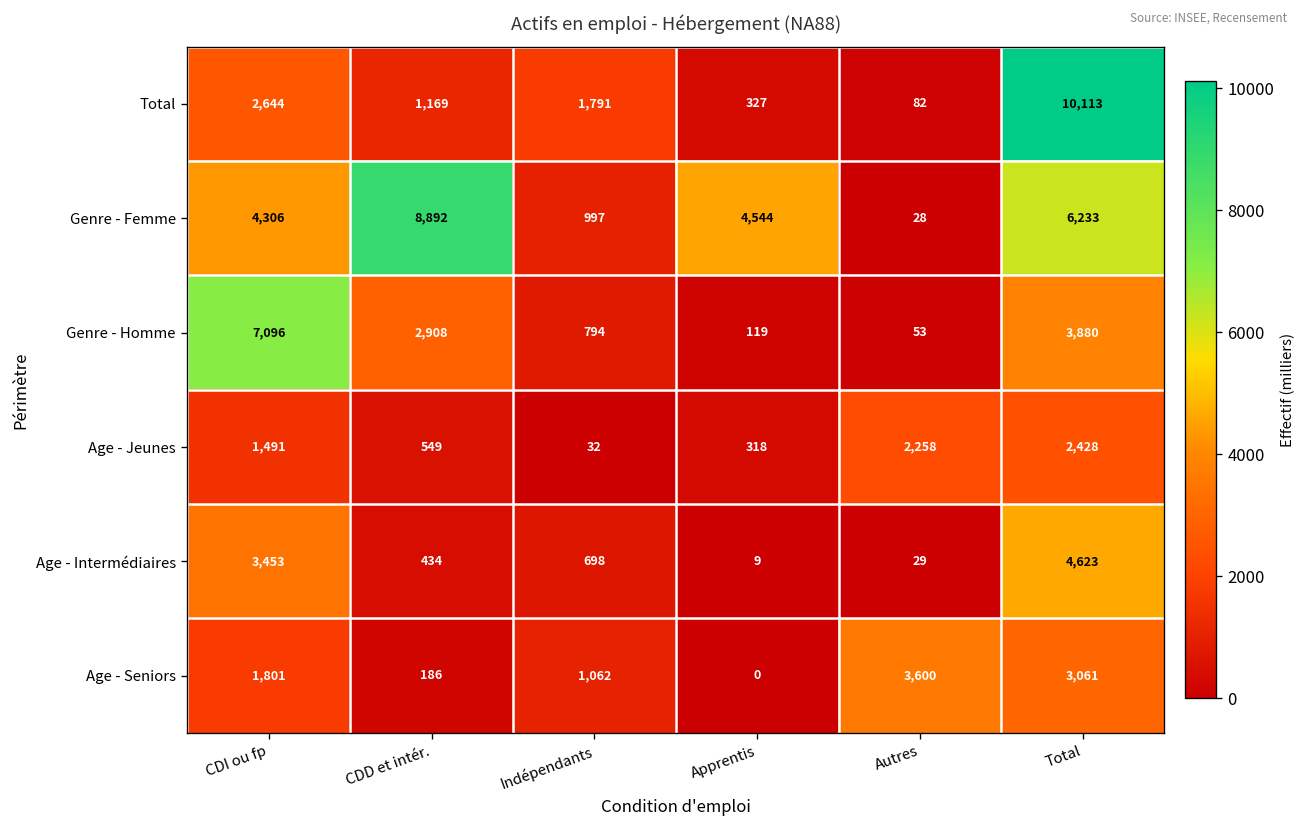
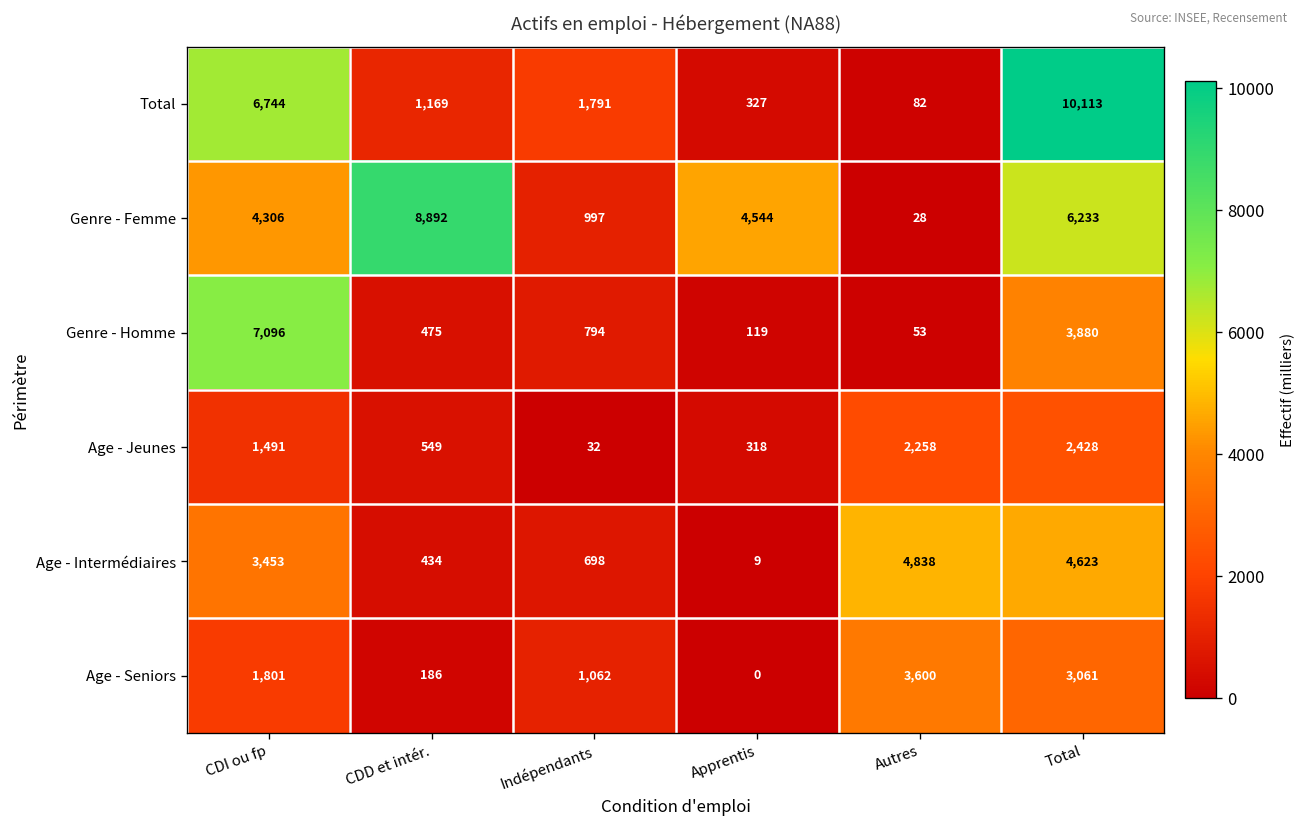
  {
    "Total": {
-     "CDI ou fp": "2,644",
+     "CDI ou fp": "6,744",
      "CDD et intér.": "1,169",
      "Indépendants": "1,791",
      "Apprentis": "327",
      "Autres": "82",
      "Total": "10,113"
    },
    "Genre - Femme": {
      "CDI ou fp": "4,306",
      "CDD et intér.": "8,892",
      "Indépendants": "997",
      "Apprentis": "4,544",
      "Autres": "28",
      "Total": "6,233"
    },
    "Genre - Homme": {
      "CDI ou fp": "7,096",
-     "CDD et intér.": "2,908",
+     "CDD et intér.": "475",
      "Indépendants": "794",
      "Apprentis": "119",
      "Autres": "53",
      "Total": "3,880"
    },
    "Age - Jeunes": {
      "CDI ou fp": "1,491",
      "CDD et intér.": "549",
      "Indépendants": "32",
      "Apprentis": "318",
      "Autres": "2,258",
      "Total": "2,428"
    },
    "Age - Intermédiaires": {
      "CDI ou fp": "3,453",
      "CDD et intér.": "434",
      "Indépendants": "698",
      "Apprentis": "9",
-     "Autres": "29",
+     "Autres": "4,838",
      "Total": "4,623"
    },
    "Age - Seniors": {
      "CDI ou fp": "1,801",
      "CDD et intér.": "186",
      "Indépendants": "1,062",
      "Apprentis": "0",
      "Autres": "3,600",
      "Total": "3,061"
    }
  }
